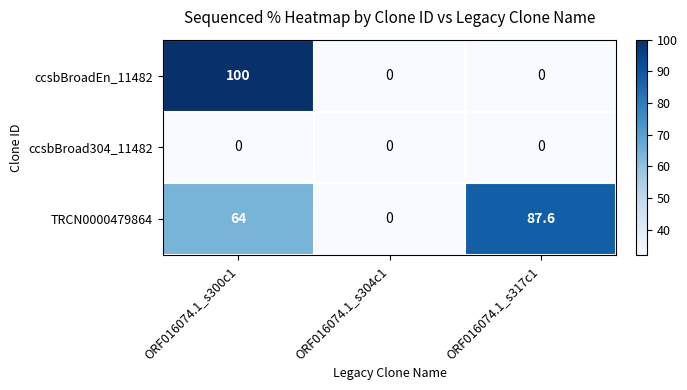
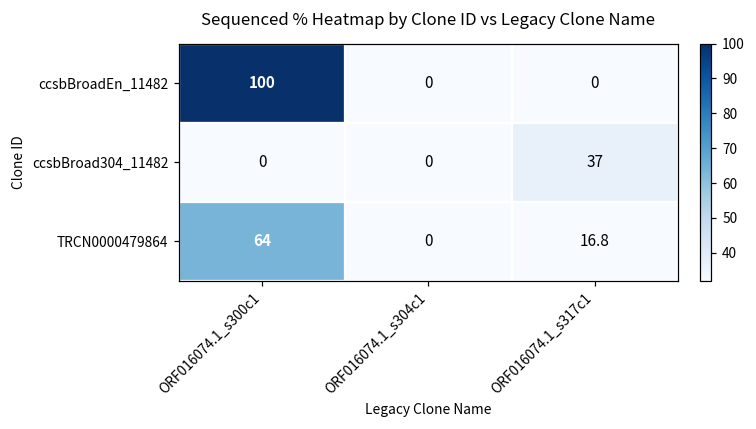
  {
    "ccsbBroadEn_11482": {
      "ORF016074.1_s300c1": 100,
      "ORF016074.1_s304c1": 0,
      "ORF016074.1_s317c1": 0
    },
    "ccsbBroad304_11482": {
      "ORF016074.1_s300c1": 0,
      "ORF016074.1_s304c1": 0,
-     "ORF016074.1_s317c1": 0
+     "ORF016074.1_s317c1": 37
    },
    "TRCN0000479864": {
      "ORF016074.1_s300c1": 64,
      "ORF016074.1_s304c1": 0,
-     "ORF016074.1_s317c1": 87.6
+     "ORF016074.1_s317c1": 16.8
    }
  }
